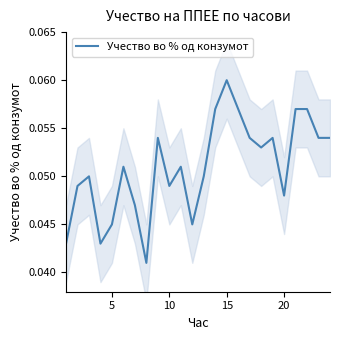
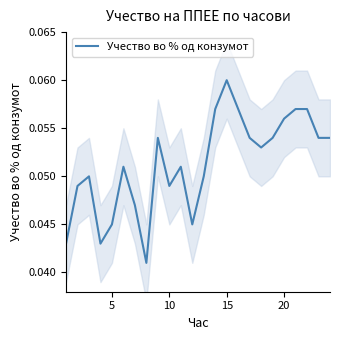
  {
    "Учество во % од конзумот": {
      "5": 0.045,
      "10": 0.049,
      "15": 0.060,
-     "20": 0.048
+     "20": 0.056
    }
  }
